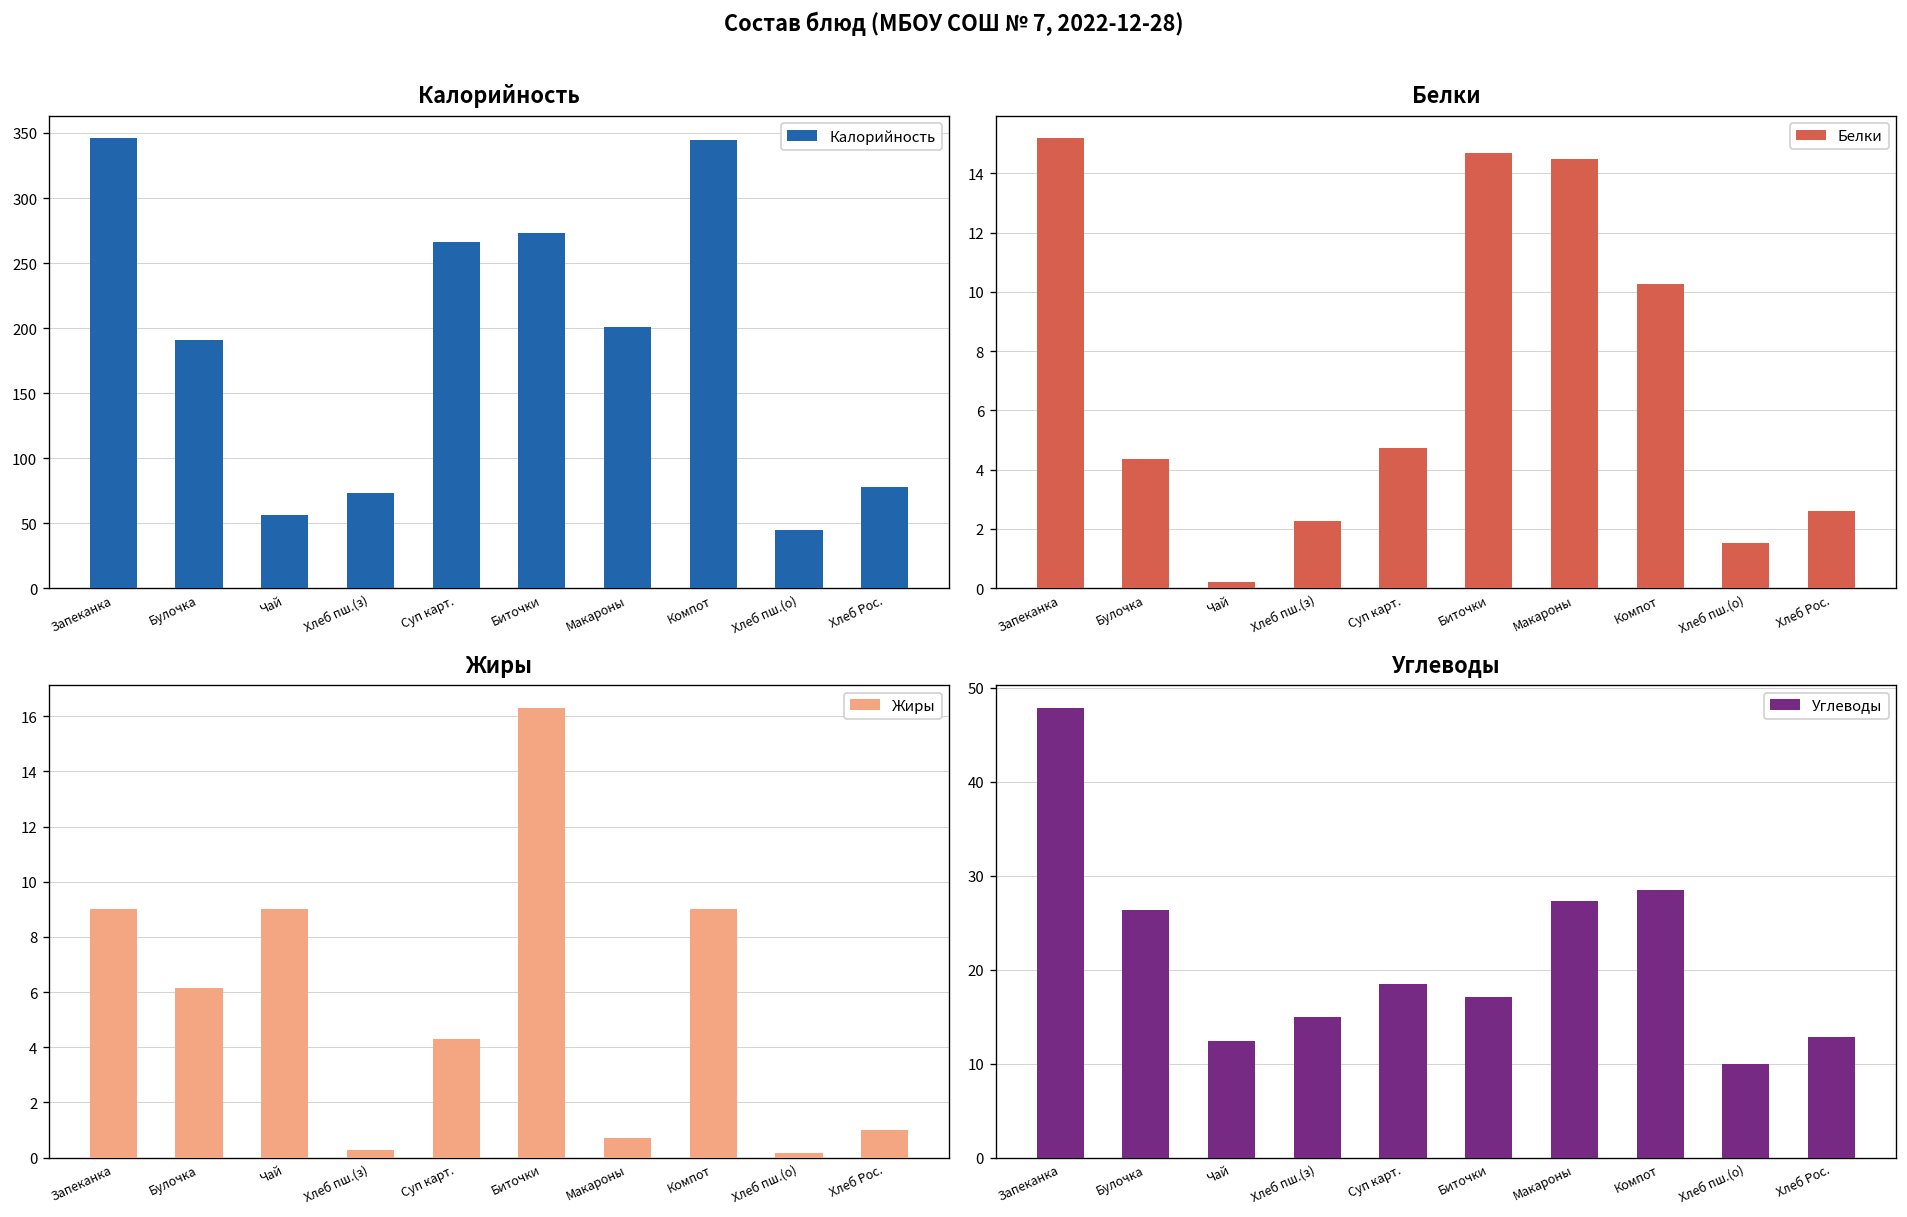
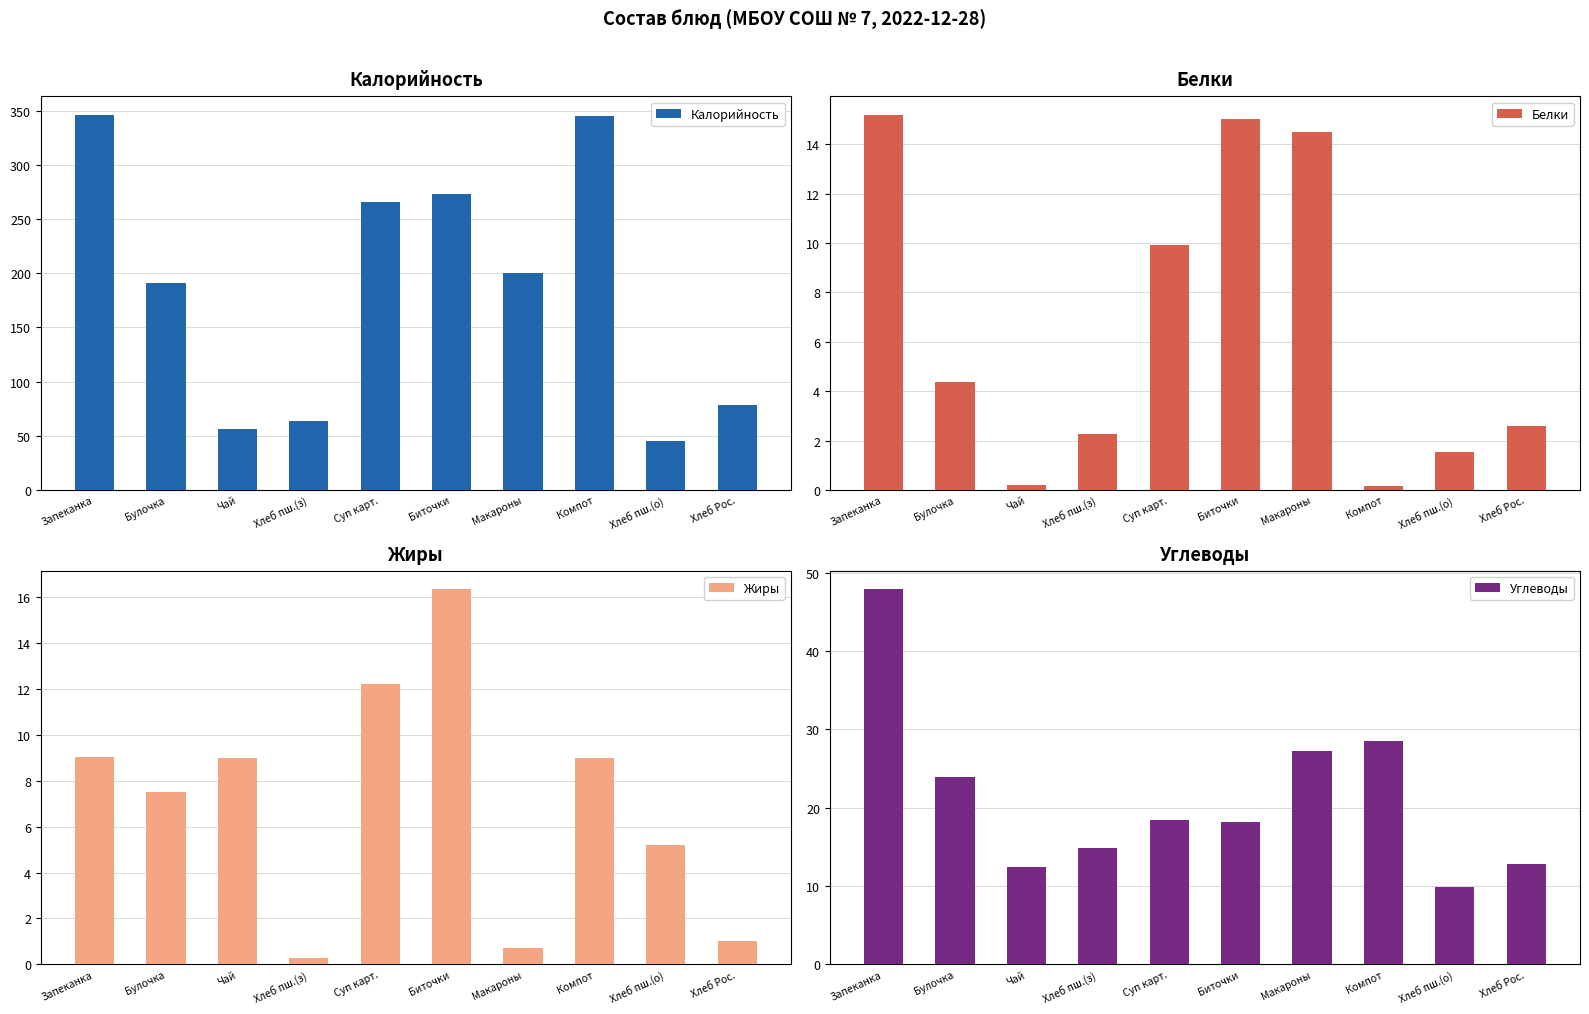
  {
    "Калорийность": {
      "Запеканка": 346,
      "Булочка": 191,
      "Чай": 56,
-     "Хлеб пш.(з)": 73,
+     "Хлеб пш.(з)": 64,
      "Суп карт.": 266,
      "Биточки": 273,
      "Макароны": 201,
      "Компот": 345,
      "Хлеб пш.(о)": 45,
      "Хлеб Рос.": 78
    },
    "Белки": {
      "Запеканка": 15.2,
      "Булочка": 4.4,
      "Чай": 0.2,
      "Хлеб пш.(з)": 2.3,
-     "Суп карт.": 4.7,
-     "Биточки": 14.7,
+     "Суп карт.": 9.9,
+     "Биточки": 15.0,
      "Макароны": 14.5,
-     "Компот": 10.3,
+     "Компот": 0.2,
      "Хлеб пш.(о)": 1.5,
      "Хлеб Рос.": 2.6
    },
    "Жиры": {
      "Запеканка": 9.0,
-     "Булочка": 6.1,
+     "Булочка": 7.5,
      "Чай": 9.0,
      "Хлеб пш.(з)": 0.3,
-     "Суп карт.": 4.3,
+     "Суп карт.": 12.2,
      "Биточки": 16.3,
      "Макароны": 0.7,
      "Компот": 9.0,
-     "Хлеб пш.(о)": 0.2,
+     "Хлеб пш.(о)": 5.2,
      "Хлеб Рос.": 1.0
    },
    "Углеводы": {
      "Запеканка": 48,
-     "Булочка": 26,
+     "Булочка": 24,
      "Чай": 12,
      "Хлеб пш.(з)": 15,
      "Суп карт.": 18,
-     "Биточки": 17,
+     "Биточки": 18,
      "Макароны": 27,
      "Компот": 28,
      "Хлеб пш.(о)": 10,
      "Хлеб Рос.": 13
    }
  }
